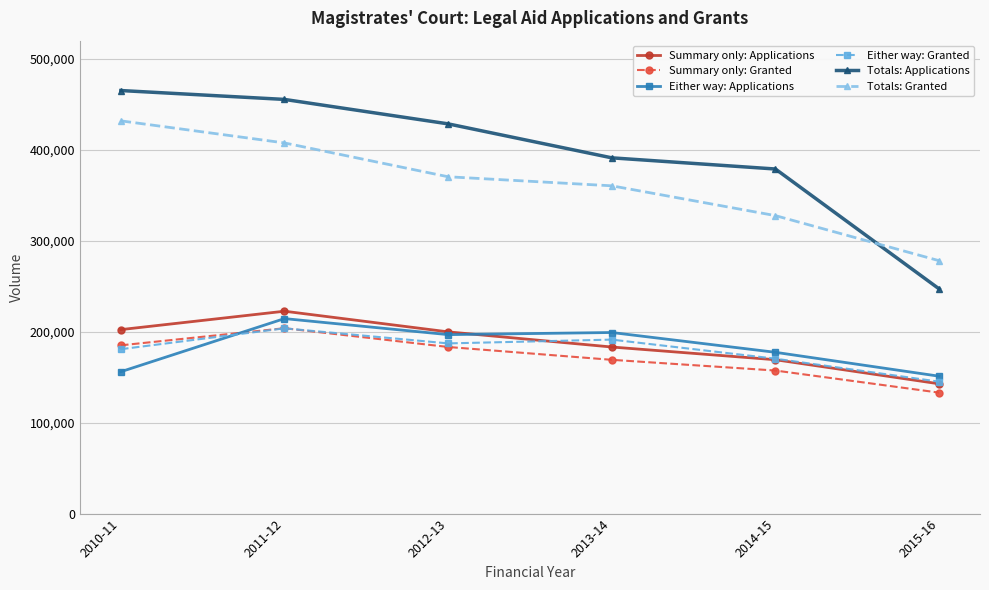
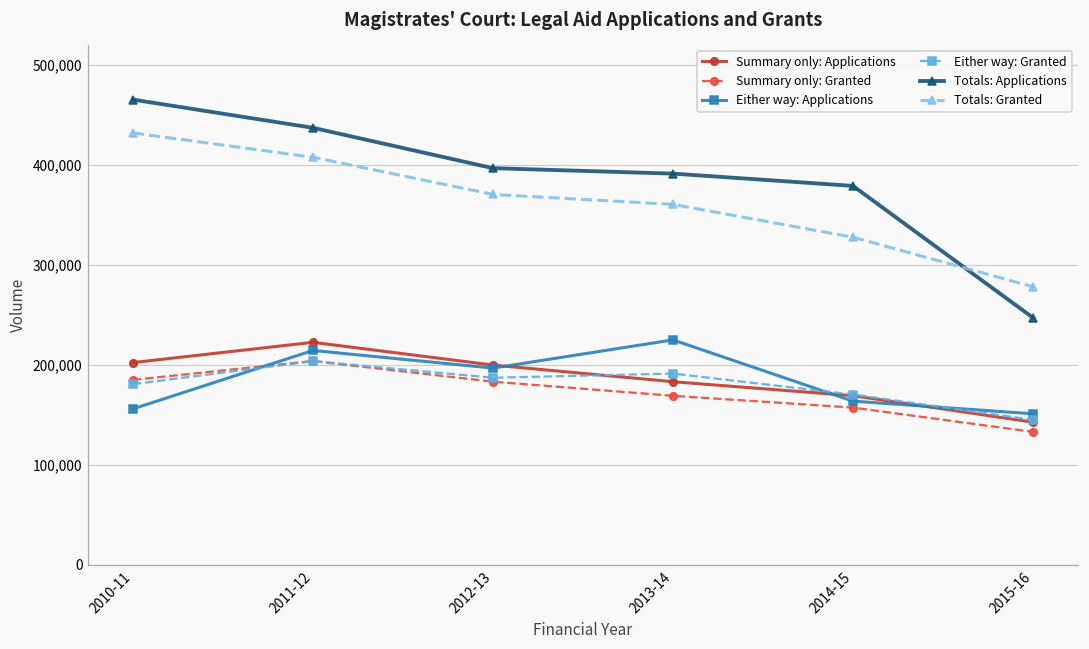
  {
    "Either way: Applications": {
      "2010-11": "160,000",
      "2011-12": "210,000",
      "2012-13": "200,000",
-     "2013-14": "200,000",
-     "2014-15": "180,000",
+     "2013-14": "220,000",
+     "2014-15": "160,000",
      "2015-16": "150,000"
    },
    "Totals: Applications": {
      "2010-11": "470,000",
-     "2011-12": "460,000",
-     "2012-13": "430,000",
+     "2011-12": "440,000",
+     "2012-13": "400,000",
      "2013-14": "390,000",
      "2014-15": "380,000",
      "2015-16": "250,000"
    }
  }
